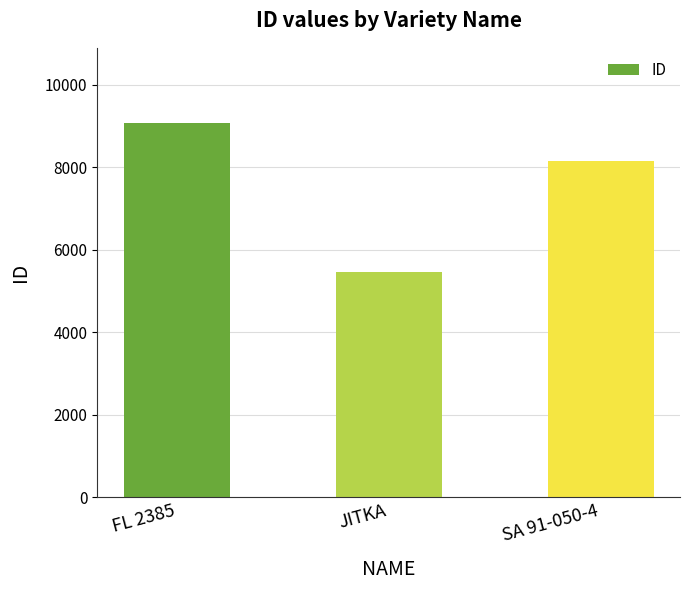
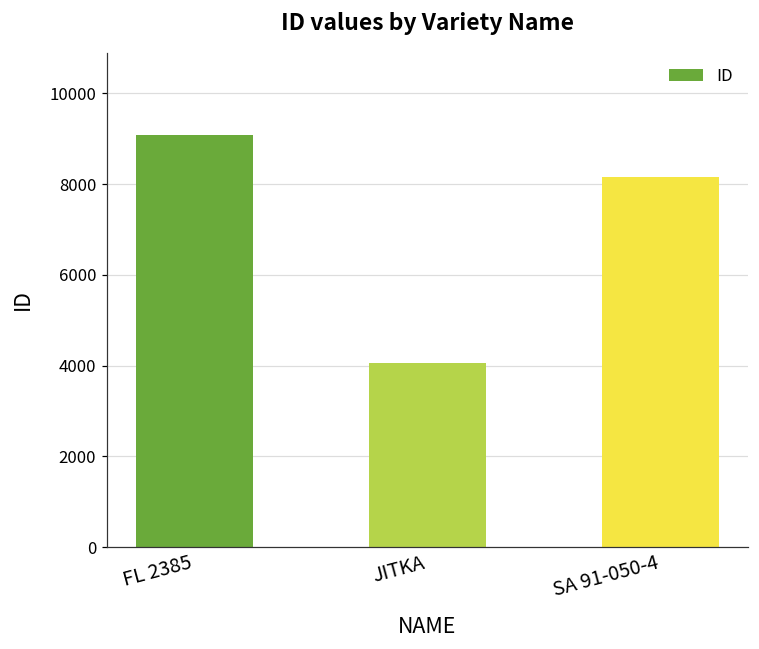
  {
    "FL 2385": 9100,
-   "JITKA": 5500,
+   "JITKA": 4100,
    "SA 91-050-4": 8200
  }
